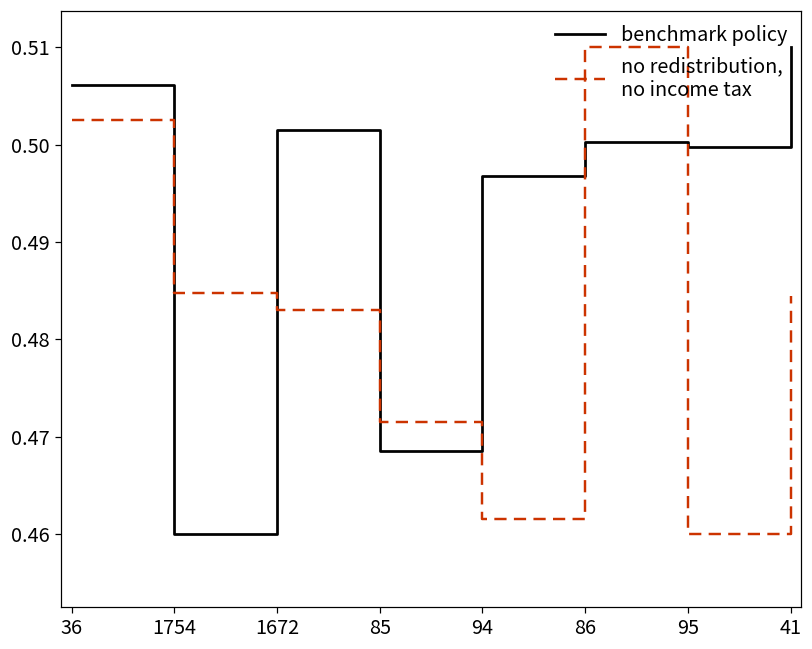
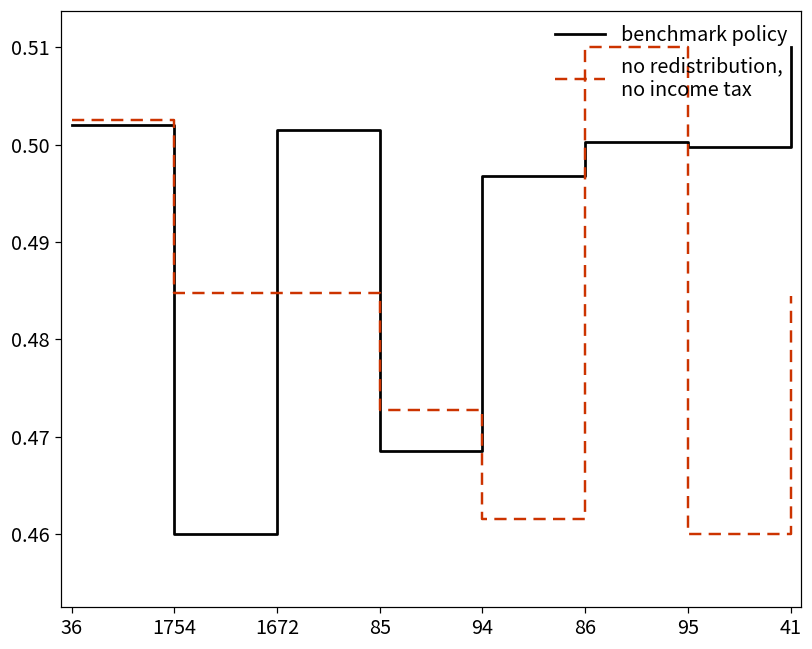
  {
    "benchmark policy": {
-     "36": 0.506,
+     "36": 0.502,
      "1754": 0.460,
      "1672": 0.502,
      "85": 0.468,
      "94": 0.497,
      "86": 0.500,
      "95": 0.500,
      "41": 0.510
    },
    "no redistribution, no income tax": {
      "36": 0.503,
      "1754": 0.485,
-     "1672": 0.483,
-     "85": 0.472,
+     "1672": 0.485,
+     "85": 0.473,
      "94": 0.462,
      "86": 0.510,
      "95": 0.460,
      "41": 0.484
    }
  }
